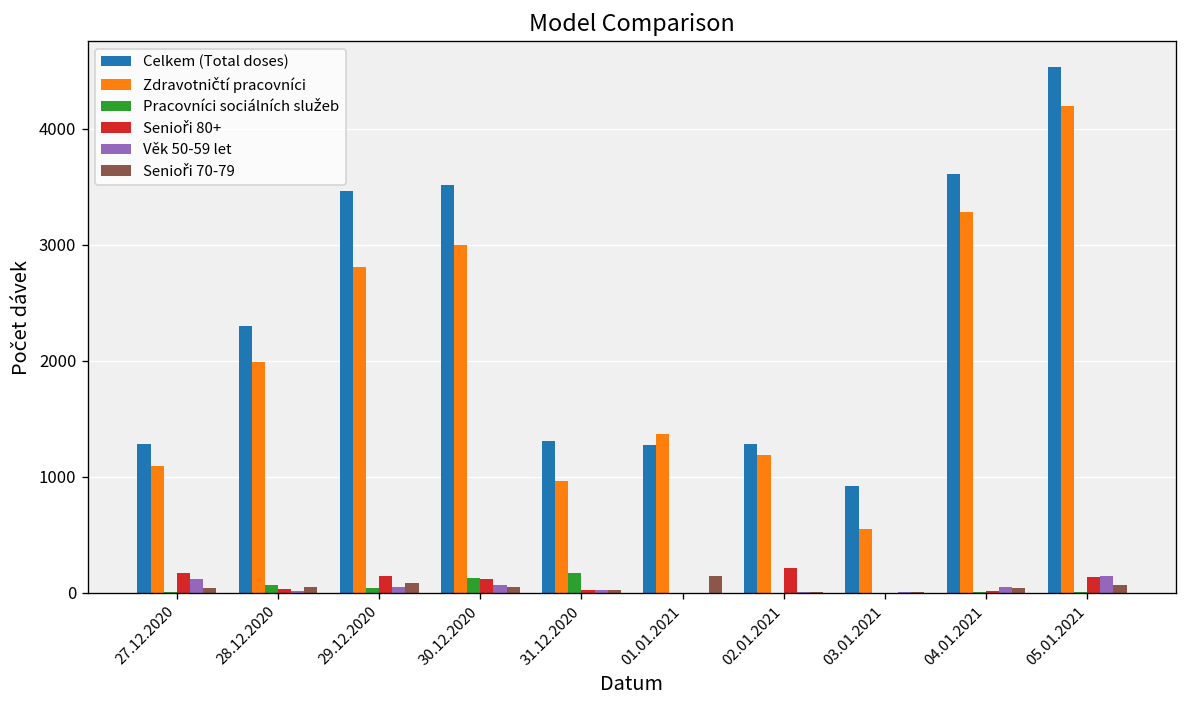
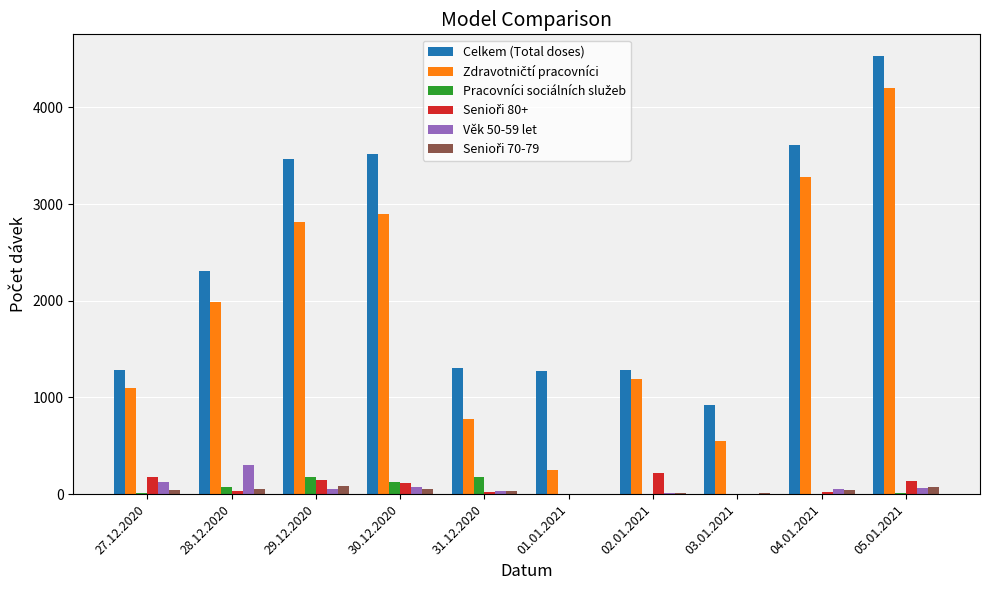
  {
    "Celkem (Total doses)": {
      "27.12.2020": 1300,
      "28.12.2020": 2300,
      "29.12.2020": 3500,
      "30.12.2020": 3500,
      "31.12.2020": 1300,
      "01.01.2021": 1300,
      "02.01.2021": 1300,
      "03.01.2021": 900,
      "04.01.2021": 3600,
      "05.01.2021": 4500
    },
    "Zdravotničtí pracovníci": {
      "27.12.2020": 1100,
      "28.12.2020": 2000,
      "29.12.2020": 2800,
-     "30.12.2020": 3000,
-     "31.12.2020": 1000,
-     "01.01.2021": 1400,
+     "30.12.2020": 2900,
+     "31.12.2020": 800,
+     "01.01.2021": 200,
      "02.01.2021": 1200,
      "03.01.2021": 500,
      "04.01.2021": 3300,
      "05.01.2021": 4200
    },
    "Pracovníci sociálních služeb": {
      "28.12.2020": 100,
-     "29.12.2020": 0,
+     "29.12.2020": 200,
      "30.12.2020": 100,
      "31.12.2020": 200,
      "02.01.2021": 0
    },
    "Senioři 80+": {
      "27.12.2020": 200,
      "28.12.2020": 0,
      "29.12.2020": 100,
      "30.12.2020": 100,
      "02.01.2021": 200,
      "05.01.2021": 100
    },
    "Věk 50-59 let": {
      "27.12.2020": 100,
-     "28.12.2020": 0,
+     "28.12.2020": 300,
      "29.12.2020": 100,
      "30.12.2020": 100,
      "31.12.2020": 0,
      "04.01.2021": 100,
-     "05.01.2021": 140
+     "05.01.2021": 60
    },
    "Senioři 70-79": {
      "27.12.2020": 0,
      "28.12.2020": 100,
      "29.12.2020": 100,
      "30.12.2020": 100,
      "31.12.2020": 0,
-     "01.01.2021": 100,
+     "01.01.2021": 0,
      "04.01.2021": 0,
      "05.01.2021": 100
    }
  }
